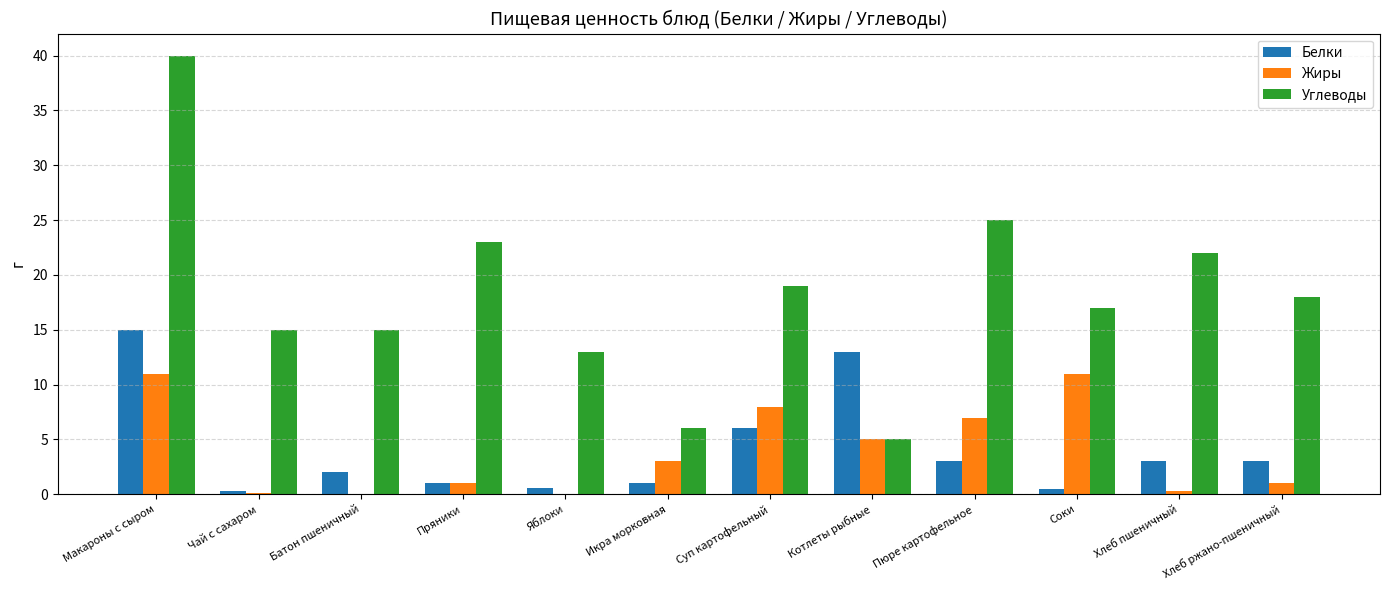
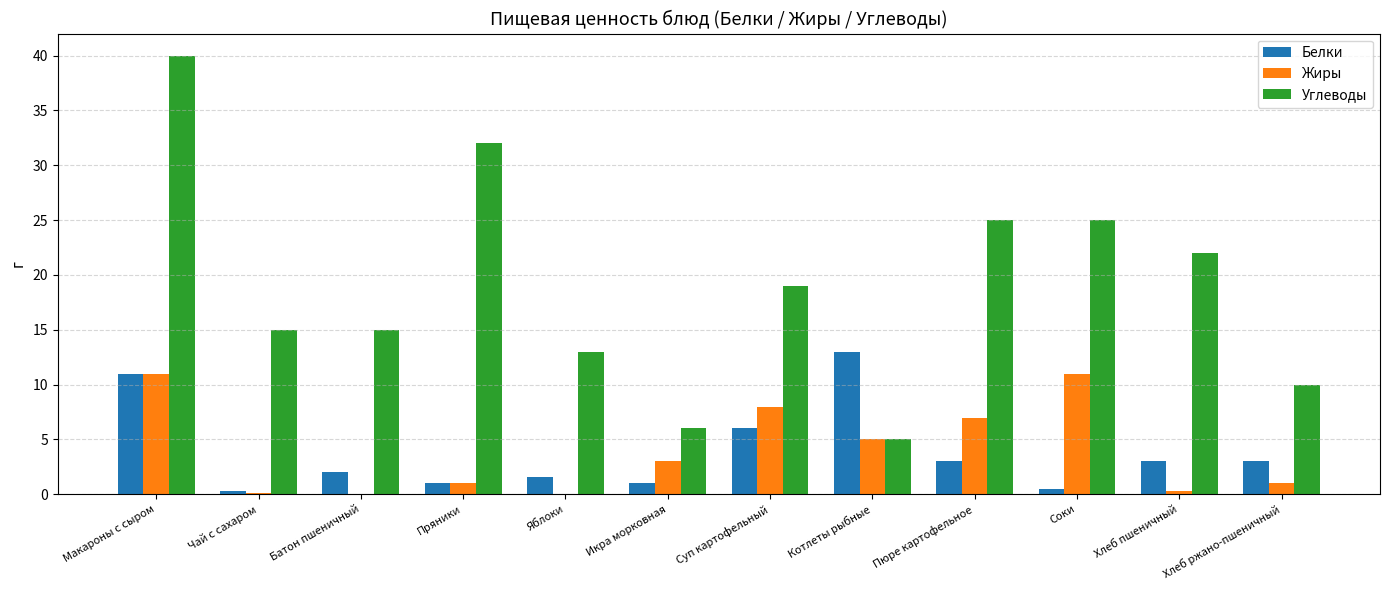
  {
    "Белки": {
-     "Макароны с сыром": 15,
+     "Макароны с сыром": 11,
      "Чай с сахаром": 0.3,
      "Батон пшеничный": 2.0,
      "Пряники": 1.0,
-     "Яблоки": 0.6,
+     "Яблоки": 1.6,
      "Икра морковная": 1.0,
      "Суп картофельный": 6.0,
      "Котлеты рыбные": 13.0,
      "Пюре картофельное": 3.0,
      "Соки": 0.5,
      "Хлеб пшеничный": 3.0,
      "Хлеб ржано-пшеничный": 3.0
    },
    "Жиры": {
      "Макароны с сыром": 11.0,
      "Батон пшеничный": 0.0,
      "Пряники": 1.0,
      "Яблоки": 0.0,
      "Икра морковная": 3.0,
      "Суп картофельный": 8.0,
      "Котлеты рыбные": 5.0,
      "Пюре картофельное": 7.0,
      "Соки": 11.0,
      "Хлеб пшеничный": 0.3,
      "Хлеб ржано-пшеничный": 1.0
    },
    "Углеводы": {
      "Макароны с сыром": 40,
      "Чай с сахаром": 15,
      "Батон пшеничный": 15,
-     "Пряники": 23,
+     "Пряники": 32,
      "Яблоки": 13,
      "Икра морковная": 6,
      "Суп картофельный": 19,
      "Котлеты рыбные": 5,
      "Пюре картофельное": 25,
-     "Соки": 17,
+     "Соки": 25,
      "Хлеб пшеничный": 22,
-     "Хлеб ржано-пшеничный": 18
+     "Хлеб ржано-пшеничный": 10
    }
  }
